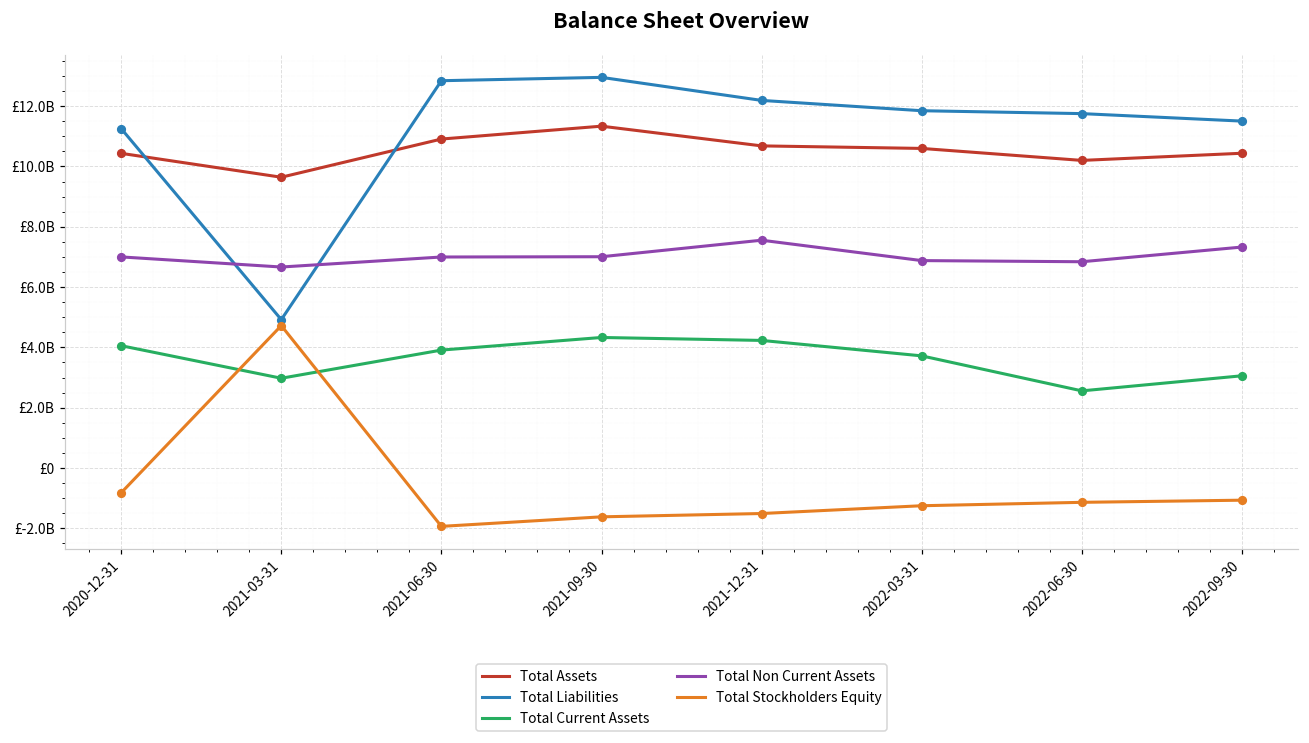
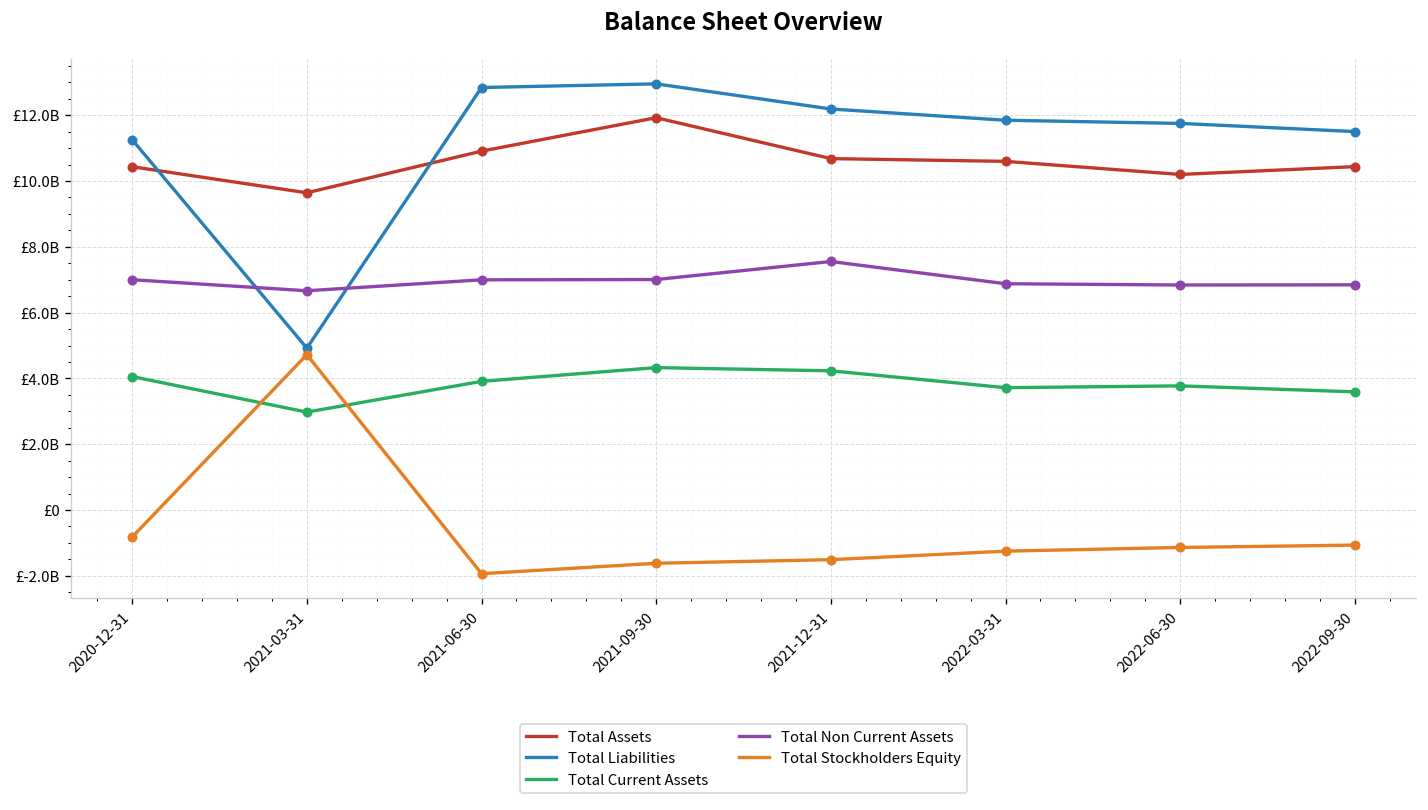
  {
    "Total Assets": {
      "2020-12-31": "£10400000000",
      "2021-03-31": "£9600000000",
      "2021-06-30": "£10900000000",
-     "2021-09-30": "£11300000000",
+     "2021-09-30": "£11900000000",
      "2021-12-31": "£10700000000",
      "2022-03-31": "£10600000000",
      "2022-06-30": "£10200000000",
      "2022-09-30": "£10400000000"
    },
    "Total Liabilities": {
      "2020-12-31": "£11300000000",
      "2021-03-31": "£4900000000",
      "2021-06-30": "£12800000000",
      "2021-09-30": "£13000000000",
      "2021-12-31": "£12200000000",
      "2022-03-31": "£11800000000",
      "2022-06-30": "£11800000000",
      "2022-09-30": "£11500000000"
    },
    "Total Current Assets": {
      "2020-12-31": "£4100000000",
      "2021-03-31": "£3000000000",
      "2021-06-30": "£3900000000",
      "2021-09-30": "£4300000000",
      "2021-12-31": "£4200000000",
      "2022-03-31": "£3700000000",
-     "2022-06-30": "£2600000000",
-     "2022-09-30": "£3100000000"
+     "2022-06-30": "£3800000000",
+     "2022-09-30": "£3600000000"
    },
    "Total Non Current Assets": {
      "2020-12-31": "£7000000000",
      "2021-03-31": "£6700000000",
      "2021-06-30": "£7000000000",
      "2021-09-30": "£7000000000",
      "2021-12-31": "£7600000000",
      "2022-03-31": "£6900000000",
      "2022-06-30": "£6800000000",
-     "2022-09-30": "£7300000000"
+     "2022-09-30": "£6800000000"
    },
    "Total Stockholders Equity": {
      "2020-12-31": "£-800000000",
      "2021-03-31": "£4700000000",
      "2021-06-30": "£-1900000000",
      "2021-09-30": "£-1600000000",
      "2021-12-31": "£-1500000000",
      "2022-03-31": "£-1300000000",
      "2022-06-30": "£-1100000000",
      "2022-09-30": "£-1100000000"
    }
  }
